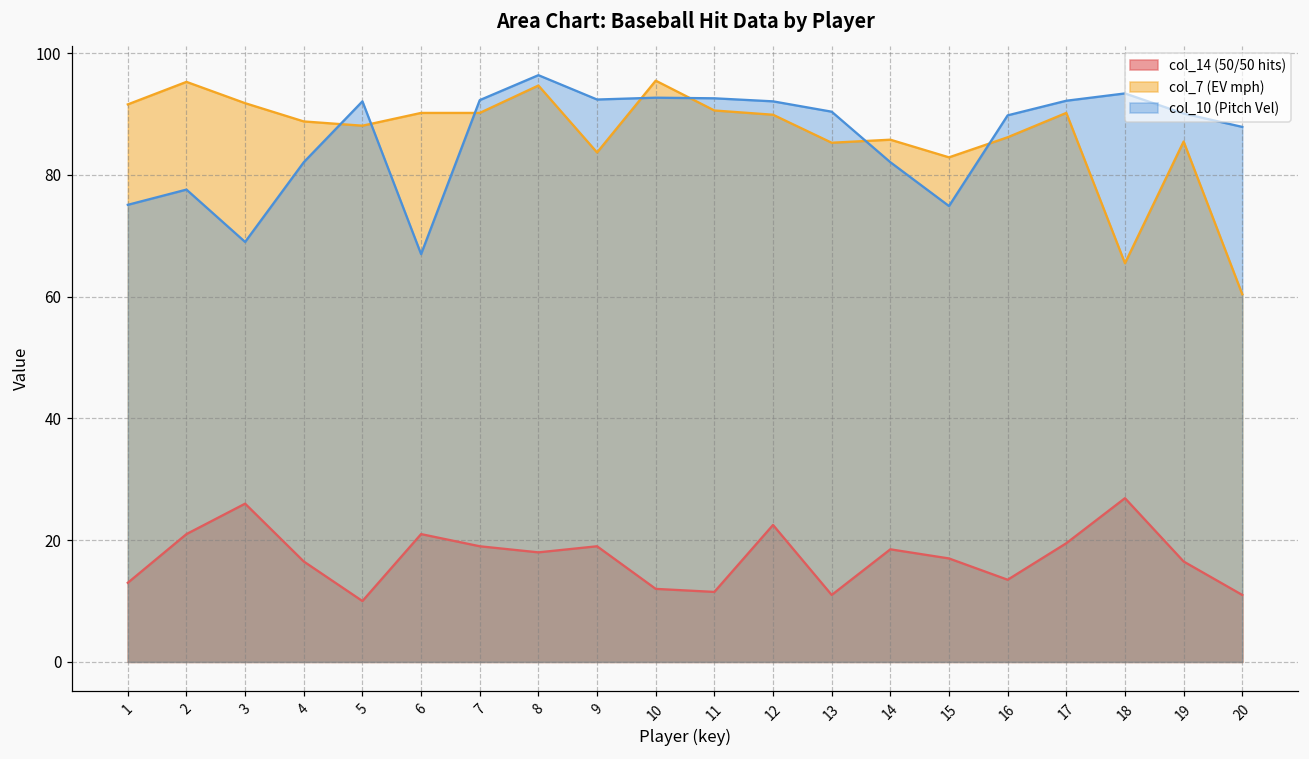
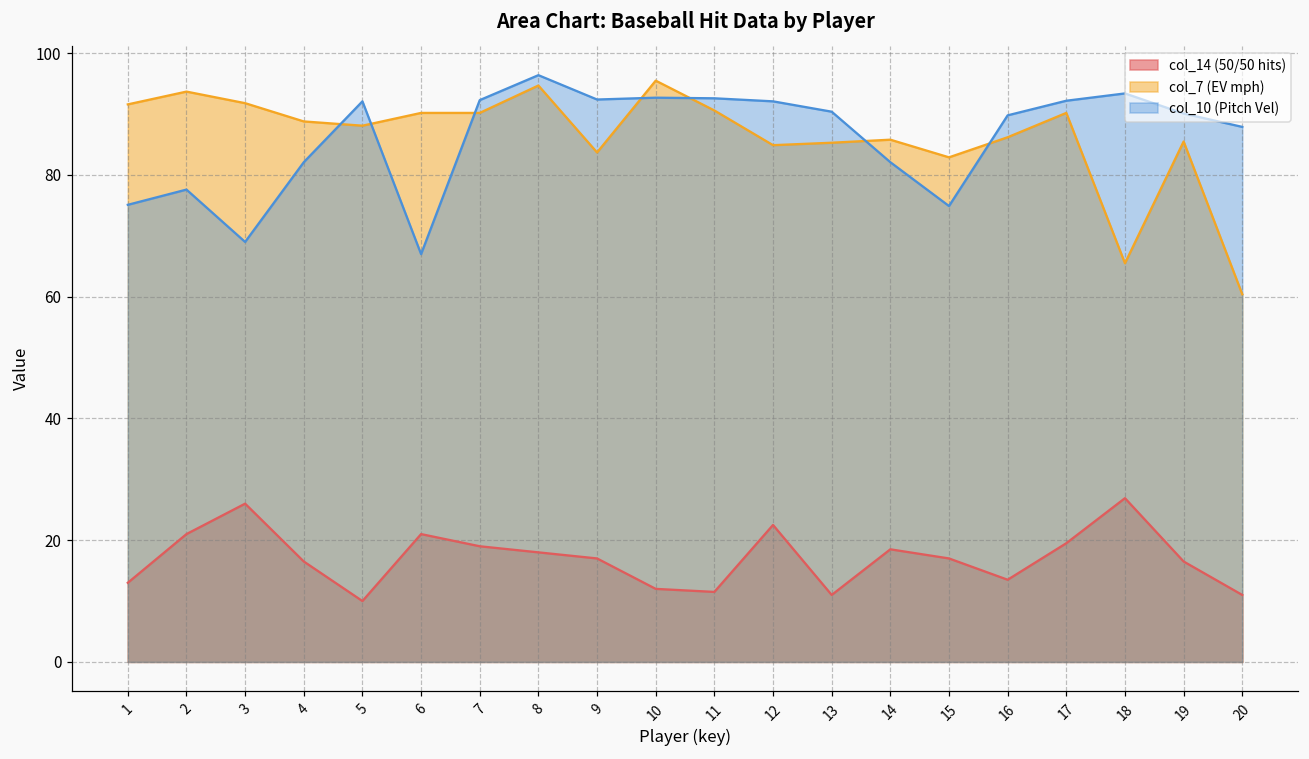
  {
    "col_14 (50/50 hits)": {
      "1": 13,
      "2": 21,
      "3": 26,
      "4": 17,
      "5": 10,
      "6": 21,
      "7": 19,
      "8": 18,
-     "9": 19,
+     "9": 17,
      "10": 12,
      "11": 12,
      "12": 23,
      "13": 11,
      "14": 19,
      "15": 17,
      "16": 14,
      "17": 20,
      "18": 27,
      "19": 17,
      "20": 11
    },
    "col_7 (EV mph)": {
      "1": 92,
-     "2": 95,
+     "2": 94,
      "3": 92,
      "4": 89,
      "5": 88,
      "6": 90,
      "7": 90,
      "8": 95,
      "9": 84,
      "10": 96,
      "11": 91,
-     "12": 90,
+     "12": 85,
      "13": 85,
      "14": 86,
      "15": 83,
      "16": 86,
      "17": 90,
      "18": 66,
      "19": 86,
      "20": 60
    },
    "col_10 (Pitch Vel)": {
      "1": 75,
      "2": 78,
      "3": 69,
      "4": 82,
      "5": 92,
      "6": 67,
      "7": 92,
      "8": 96,
      "9": 92,
      "10": 93,
      "11": 93,
      "12": 92,
      "13": 90,
      "14": 82,
      "15": 75,
      "16": 90,
      "17": 92,
      "20": 88
    }
  }
